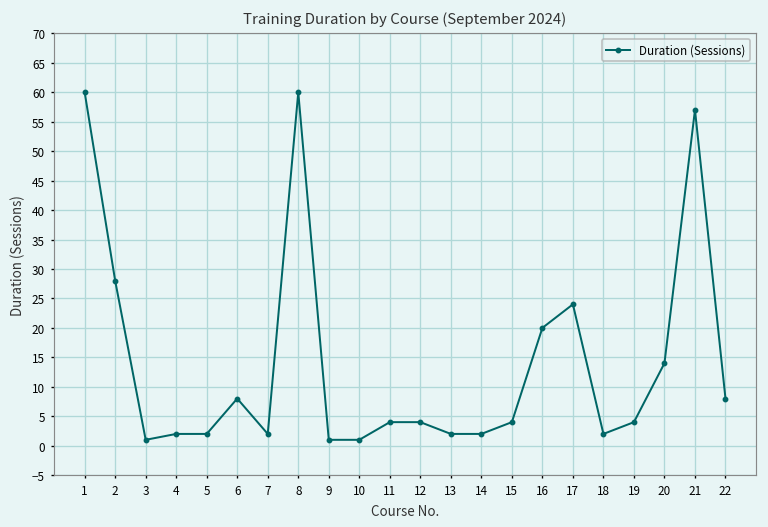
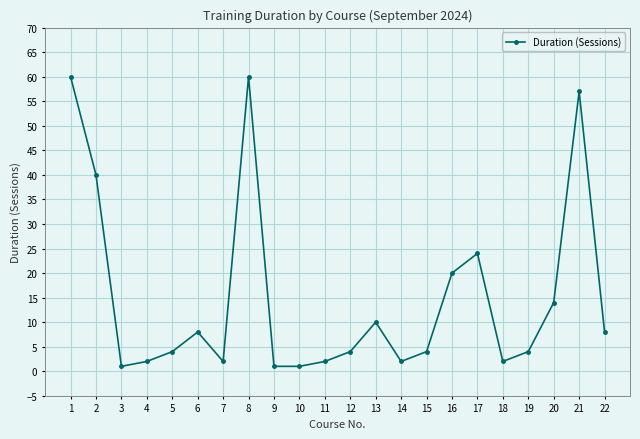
  {
    "1": 60,
-   "2": 28,
+   "2": 40,
    "3": 1,
    "4": 2,
-   "5": 2,
+   "5": 4,
    "6": 8,
    "7": 2,
    "8": 60,
    "9": 1,
    "10": 1,
-   "11": 4,
+   "11": 2,
    "12": 4,
-   "13": 2,
+   "13": 10,
    "14": 2,
    "15": 4,
    "16": 20,
    "17": 24,
    "18": 2,
    "19": 4,
    "20": 14,
    "21": 57,
    "22": 8
  }
